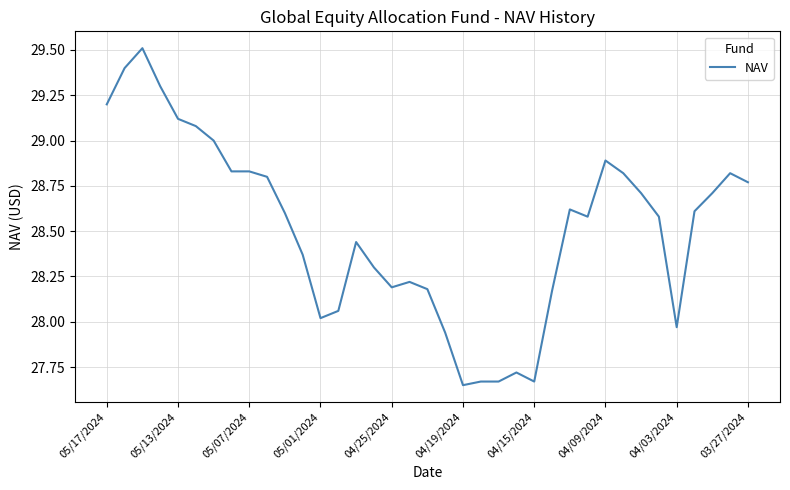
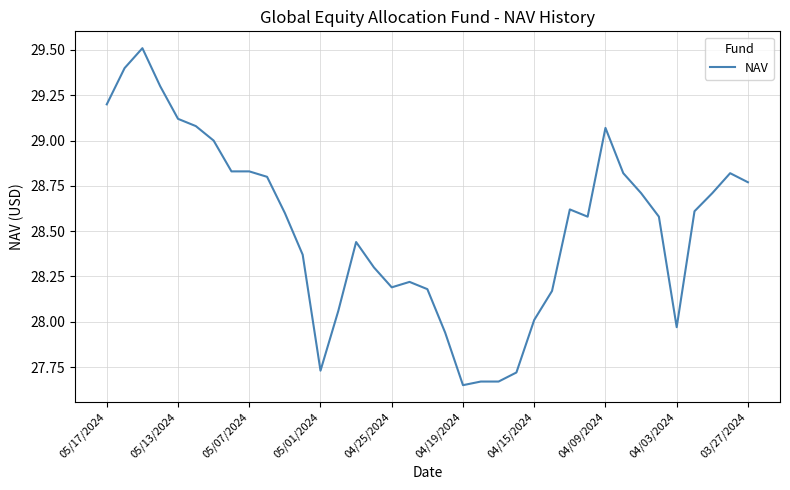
  {
    "05/17/2024": 29.20,
    "05/13/2024": 29.12,
    "05/07/2024": 28.83,
-   "05/01/2024": 28.02,
+   "05/01/2024": 27.73,
    "04/25/2024": 28.19,
    "04/19/2024": 27.65,
-   "04/15/2024": 27.67,
-   "04/09/2024": 28.89,
+   "04/15/2024": 28.01,
+   "04/09/2024": 29.07,
    "04/03/2024": 27.97,
    "03/27/2024": 28.77
  }
